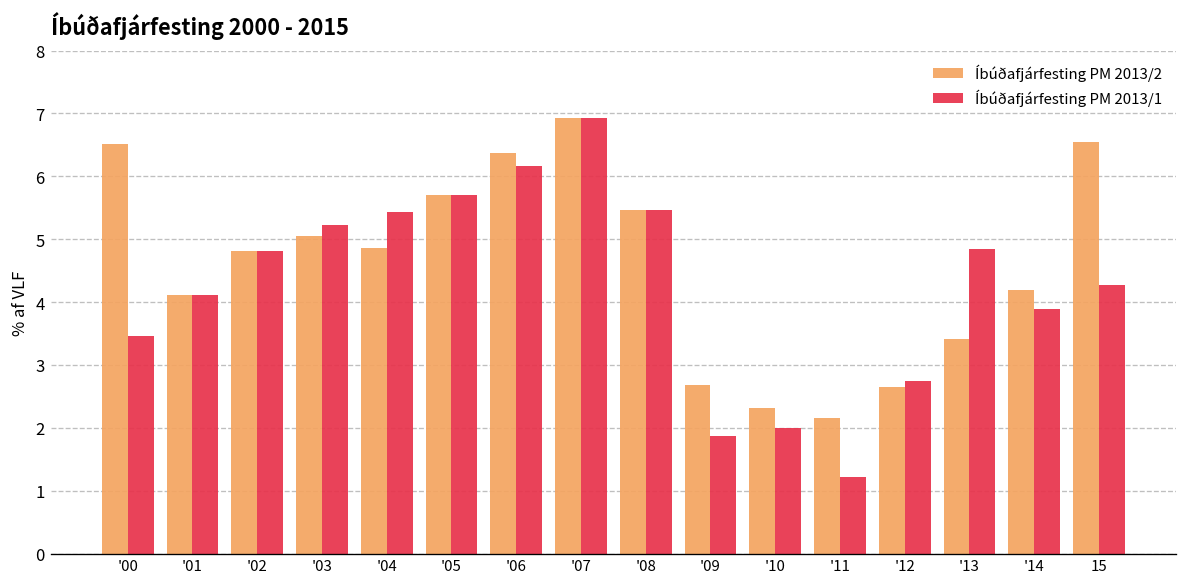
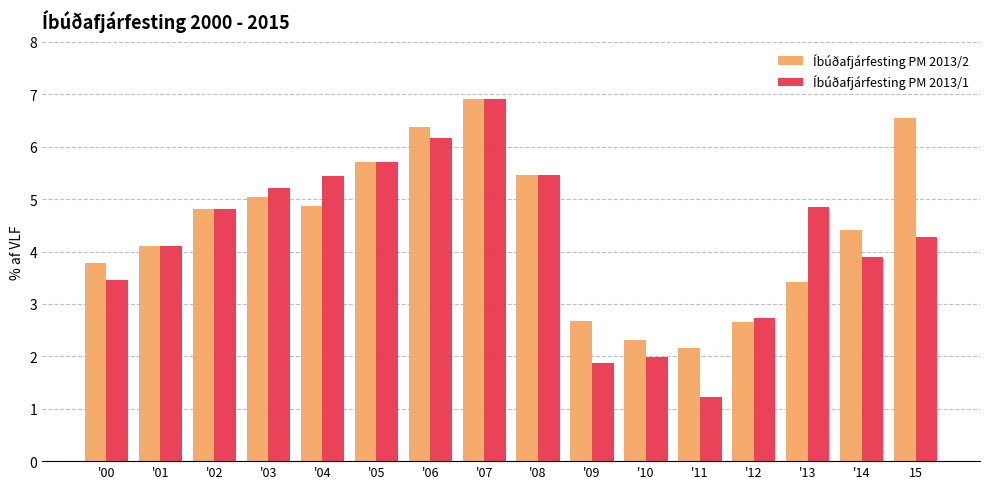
  {
    "Íbúðafjárfesting PM 2013/2": {
-     "'00": 6.5,
+     "'00": 3.8,
      "'01": 4.1,
      "'02": 4.8,
      "'03": 5.1,
      "'04": 4.9,
      "'05": 5.7,
      "'06": 6.4,
      "'07": 6.9,
      "'08": 5.5,
      "'09": 2.7,
      "'10": 2.3,
      "'11": 2.2,
      "'12": 2.7,
      "'13": 3.4,
-     "'14": 4.2,
+     "'14": 4.4,
      "15": 6.5
    },
    "Íbúðafjárfesting PM 2013/1": {
      "'00": 3.5,
      "'01": 4.1,
      "'02": 4.8,
      "'03": 5.2,
      "'04": 5.4,
      "'05": 5.7,
      "'06": 6.2,
      "'07": 6.9,
      "'08": 5.5,
      "'09": 1.9,
      "'10": 2.0,
      "'11": 1.2,
      "'12": 2.7,
      "'13": 4.9,
      "'14": 3.9,
      "15": 4.3
    }
  }
